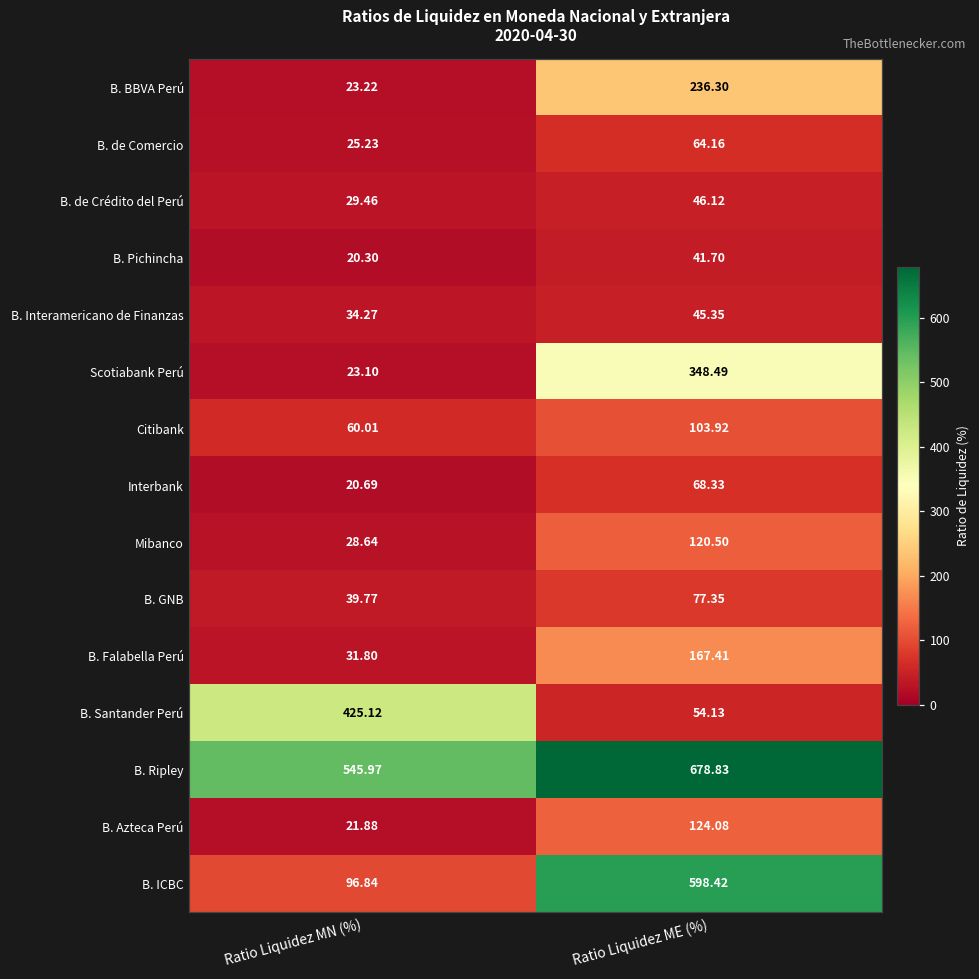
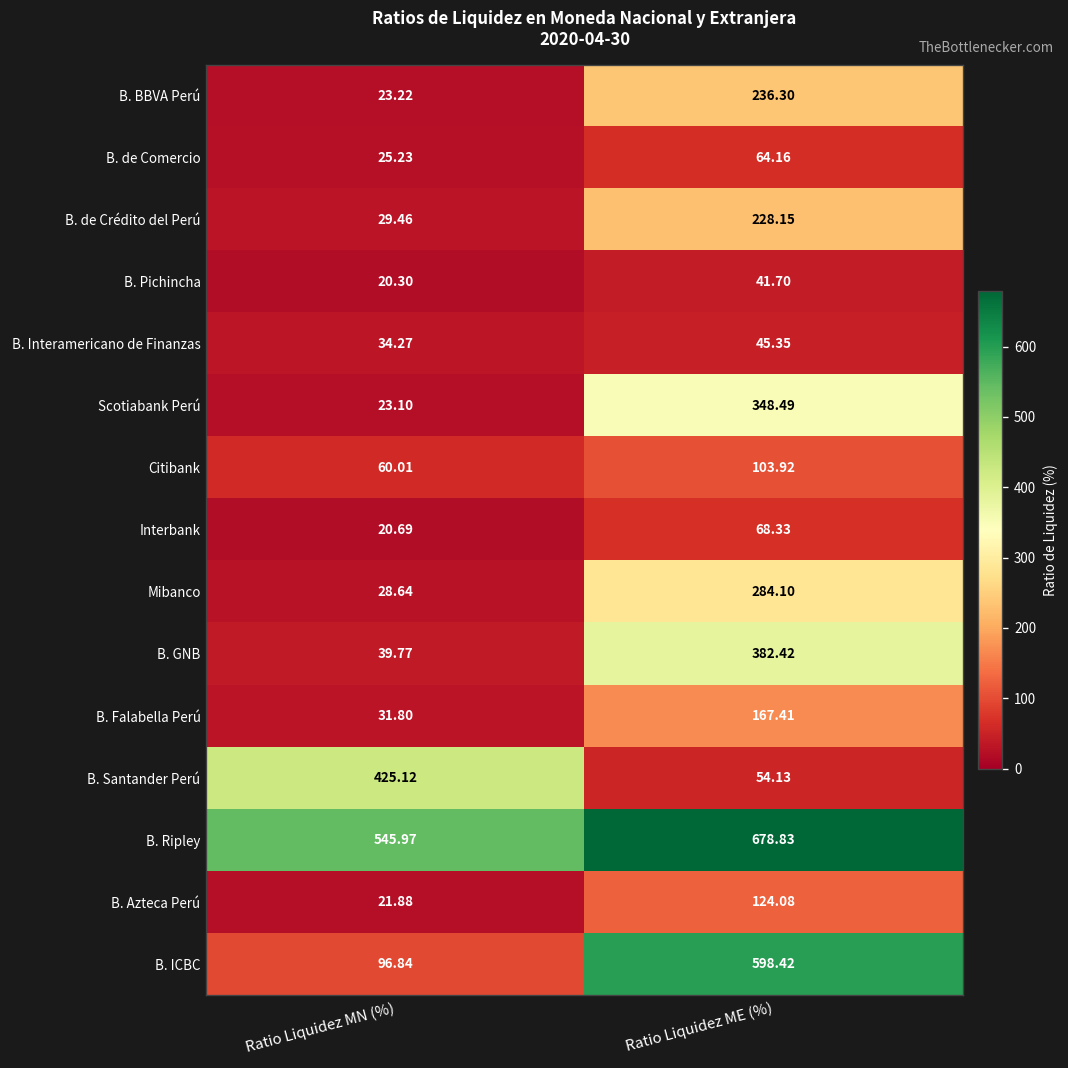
  {
    "B. BBVA Perú": {
      "Ratio Liquidez MN (%)": 23.22,
      "Ratio Liquidez ME (%)": 236.30
    },
    "B. de Comercio": {
      "Ratio Liquidez MN (%)": 25.23,
      "Ratio Liquidez ME (%)": 64.16
    },
    "B. de Crédito del Perú": {
      "Ratio Liquidez MN (%)": 29.46,
-     "Ratio Liquidez ME (%)": 46.12
+     "Ratio Liquidez ME (%)": 228.15
    },
    "B. Pichincha": {
      "Ratio Liquidez MN (%)": 20.30,
      "Ratio Liquidez ME (%)": 41.70
    },
    "B. Interamericano de Finanzas": {
      "Ratio Liquidez MN (%)": 34.27,
      "Ratio Liquidez ME (%)": 45.35
    },
    "Scotiabank Perú": {
      "Ratio Liquidez MN (%)": 23.10,
      "Ratio Liquidez ME (%)": 348.49
    },
    "Citibank": {
      "Ratio Liquidez MN (%)": 60.01,
      "Ratio Liquidez ME (%)": 103.92
    },
    "Interbank": {
      "Ratio Liquidez MN (%)": 20.69,
      "Ratio Liquidez ME (%)": 68.33
    },
    "Mibanco": {
      "Ratio Liquidez MN (%)": 28.64,
-     "Ratio Liquidez ME (%)": 120.50
+     "Ratio Liquidez ME (%)": 284.10
    },
    "B. GNB": {
      "Ratio Liquidez MN (%)": 39.77,
-     "Ratio Liquidez ME (%)": 77.35
+     "Ratio Liquidez ME (%)": 382.42
    },
    "B. Falabella Perú": {
      "Ratio Liquidez MN (%)": 31.80,
      "Ratio Liquidez ME (%)": 167.41
    },
    "B. Santander Perú": {
      "Ratio Liquidez MN (%)": 425.12,
      "Ratio Liquidez ME (%)": 54.13
    },
    "B. Ripley": {
      "Ratio Liquidez MN (%)": 545.97,
      "Ratio Liquidez ME (%)": 678.83
    },
    "B. Azteca Perú": {
      "Ratio Liquidez MN (%)": 21.88,
      "Ratio Liquidez ME (%)": 124.08
    },
    "B. ICBC": {
      "Ratio Liquidez MN (%)": 96.84,
      "Ratio Liquidez ME (%)": 598.42
    }
  }
